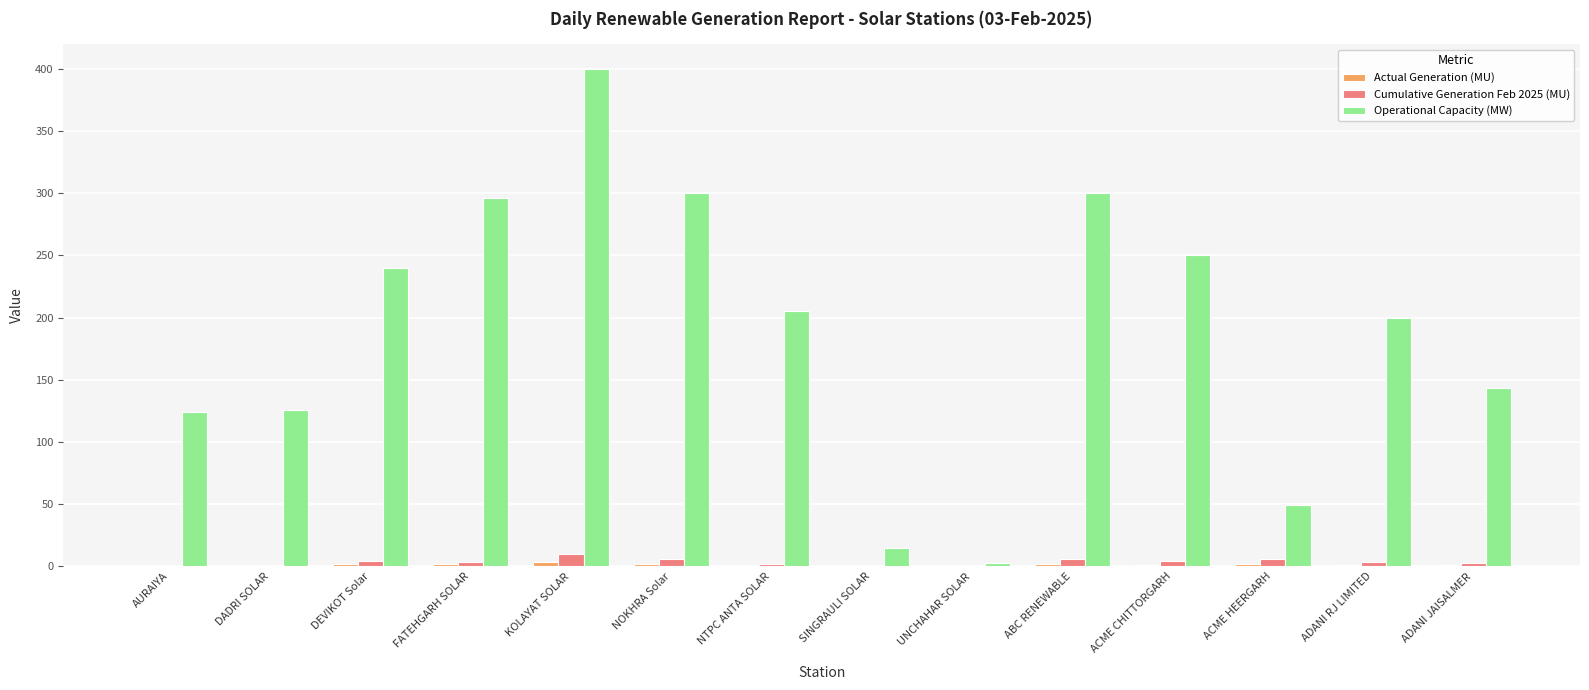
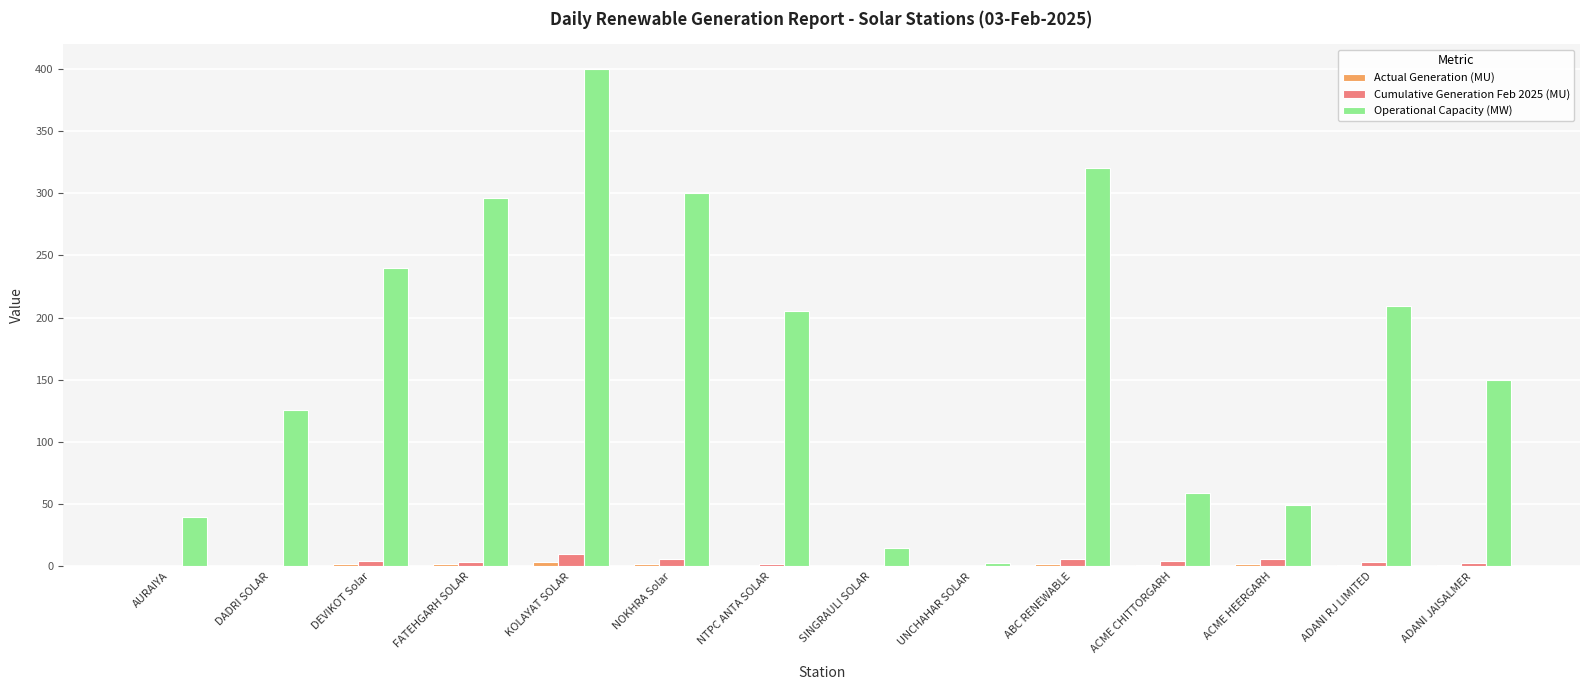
  {
    "Operational Capacity (MW)": {
-     "AURAIYA": 124,
+     "AURAIYA": 40,
      "DADRI SOLAR": 126,
      "DEVIKOT Solar": 240,
      "FATEHGARH SOLAR": 296,
      "KOLAYAT SOLAR": 400,
      "NOKHRA Solar": 300,
      "NTPC ANTA SOLAR": 205,
      "SINGRAULI SOLAR": 15,
      "UNCHAHAR SOLAR": 3,
-     "ABC RENEWABLE": 300,
-     "ACME CHITTORGARH": 250,
+     "ABC RENEWABLE": 320,
+     "ACME CHITTORGARH": 59,
      "ACME HEERGARH": 49,
-     "ADANI RJ LIMITED": 200,
-     "ADANI JAISALMER": 143
+     "ADANI RJ LIMITED": 209,
+     "ADANI JAISALMER": 150
    }
  }
